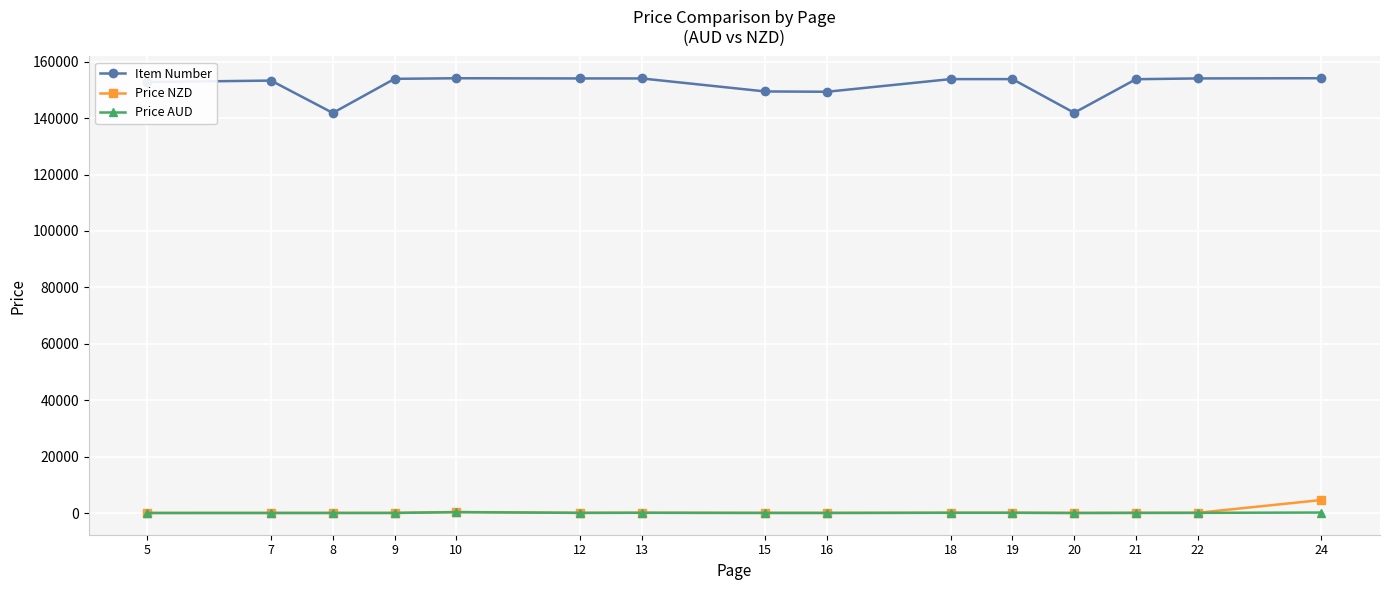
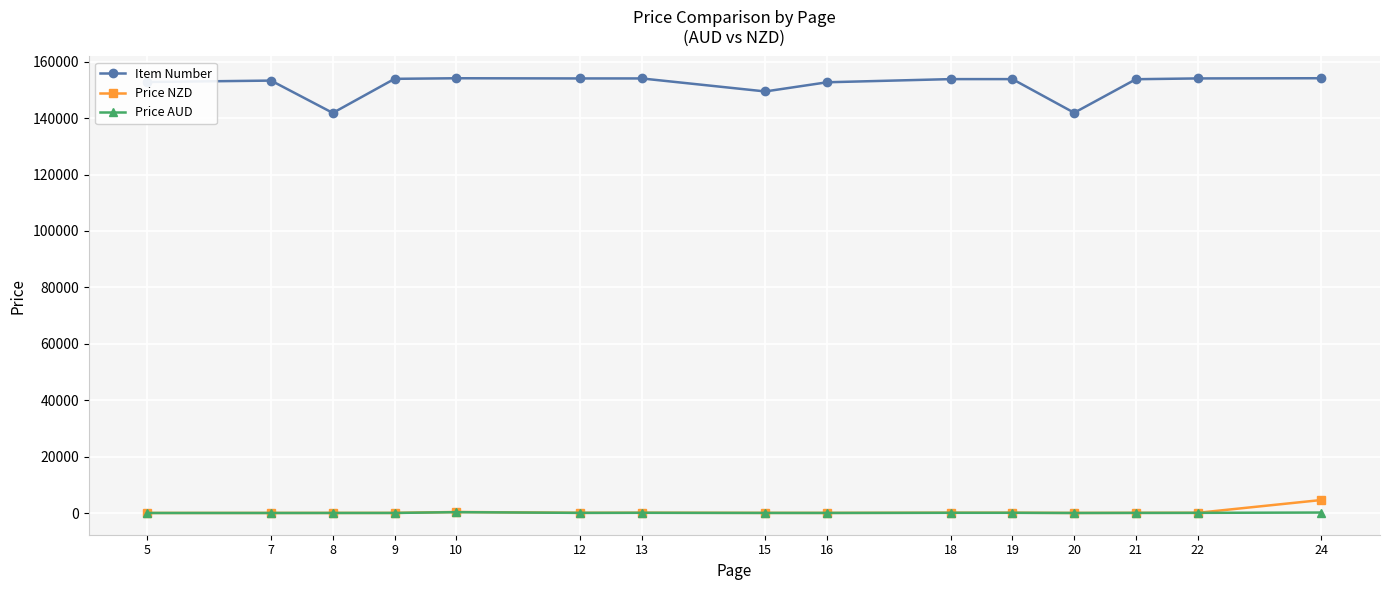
  {
    "Item Number": {
      "7": 153000,
      "8": 142000,
      "9": 154000,
      "10": 154000,
      "12": 154000,
      "13": 154000,
      "15": 149000,
-     "16": 149000,
+     "16": 153000,
      "18": 154000,
      "19": 154000,
      "20": 142000,
      "21": 154000,
      "22": 154000,
      "24": 154000
    },
    "Price NZD": {
      "24": 5000
    },
    "Price AUD": {
      "24": 0
    }
  }
